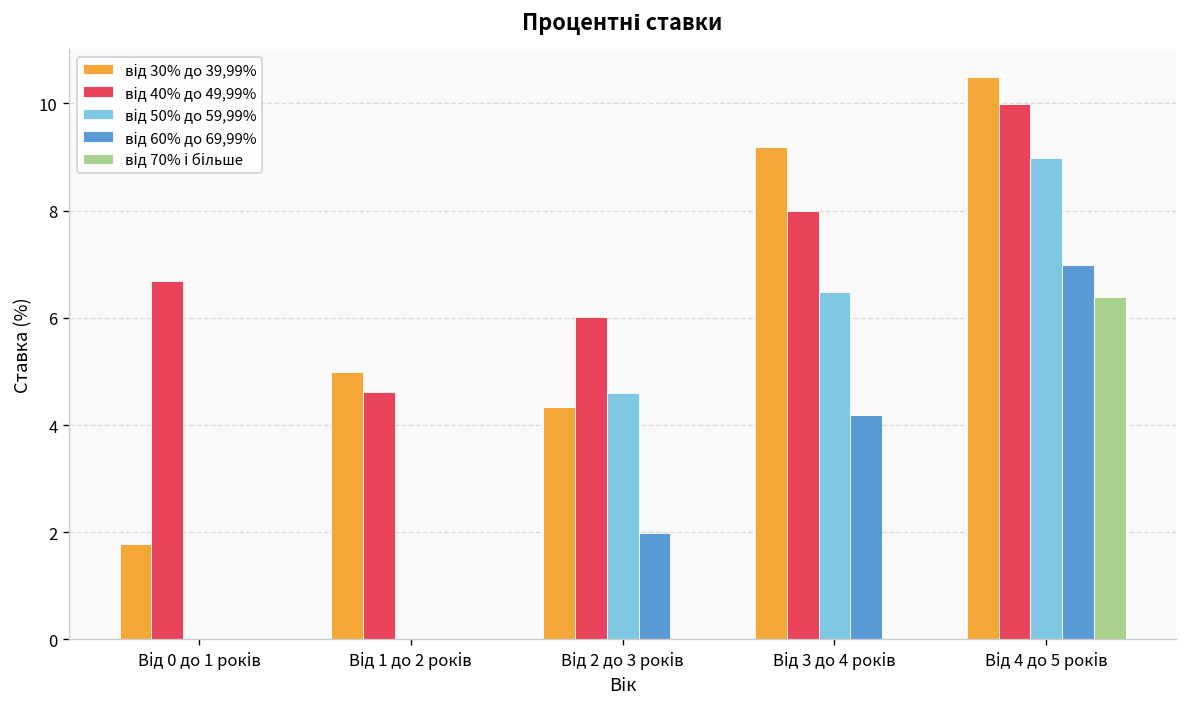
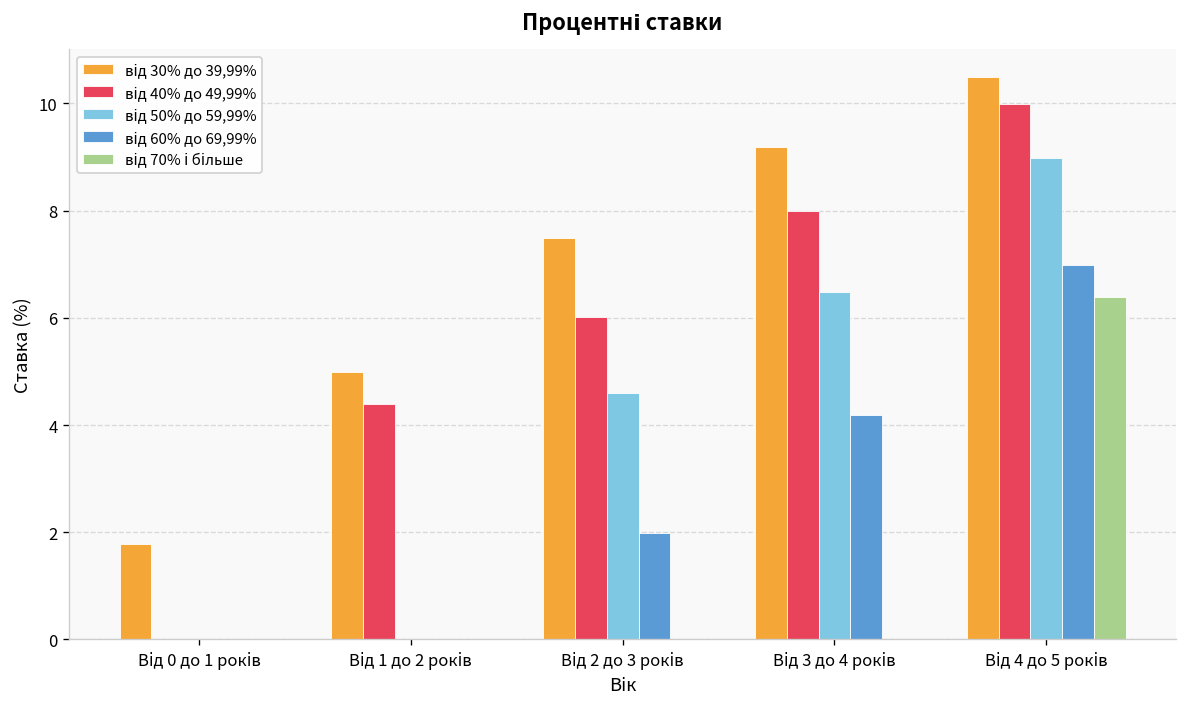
  {
    "від 30% до 39,99%": {
      "Від 0 до 1 років": 1.8,
      "Від 1 до 2 років": 5.0,
-     "Від 2 до 3 років": 4.3,
+     "Від 2 до 3 років": 7.5,
      "Від 3 до 4 років": 9.2,
      "Від 4 до 5 років": 10.5
    },
    "від 40% до 49,99%": {
-     "Від 0 до 1 років": 6.7,
-     "Від 1 до 2 років": 4.6,
+     "Від 0 до 1 років": 0.0,
+     "Від 1 до 2 років": 4.4,
      "Від 2 до 3 років": 6.0,
      "Від 3 до 4 років": 8.0,
      "Від 4 до 5 років": 10.0
    },
    "від 70% і більше": {
      "Від 4 до 5 років": 6.4
    }
  }
